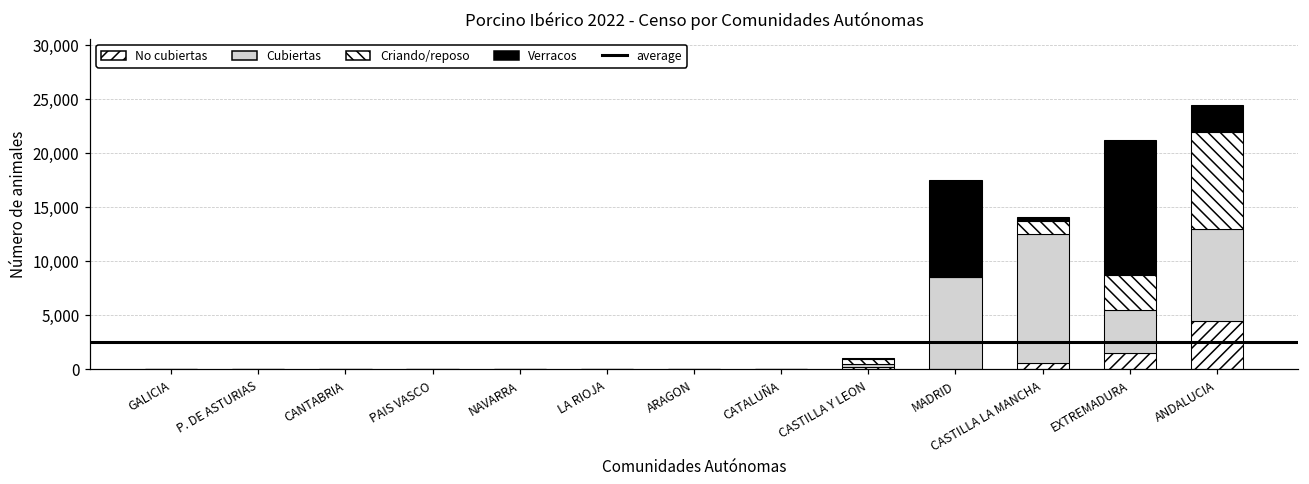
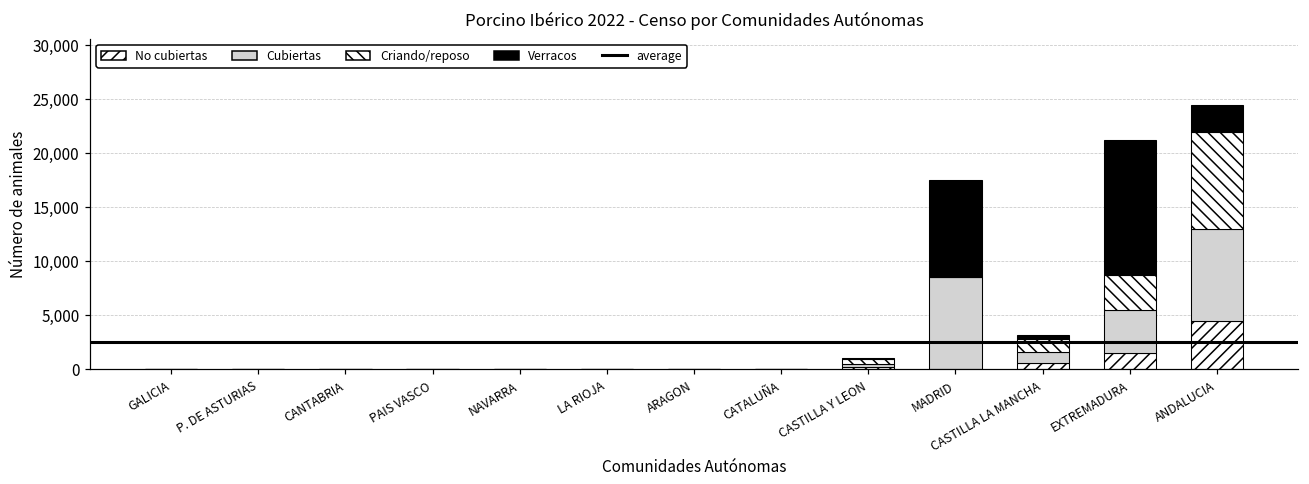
  {
    "Cubiertas": {
      "GALICIA": "0",
      "P. DE ASTURIAS": "0",
      "CANTABRIA": "0",
      "PAIS VASCO": "0",
      "NAVARRA": "0",
      "LA RIOJA": "0",
      "ARAGON": "0",
      "CATALUÑA": "0",
      "CASTILLA Y LEON": "0",
      "MADRID": "9,000",
-     "CASTILLA LA MANCHA": "12,000",
+     "CASTILLA LA MANCHA": "1,000",
      "EXTREMADURA": "4,000",
      "ANDALUCIA": "9,000"
    },
    "Verracos": {
      "P. DE ASTURIAS": "0",
      "CANTABRIA": "0",
      "PAIS VASCO": "0",
      "NAVARRA": "0",
      "LA RIOJA": "0",
      "ARAGON": "0",
      "CATALUÑA": "0",
      "MADRID": "9,000",
      "CASTILLA LA MANCHA": "0",
      "EXTREMADURA": "12,000",
      "ANDALUCIA": "3,000"
    }
  }
